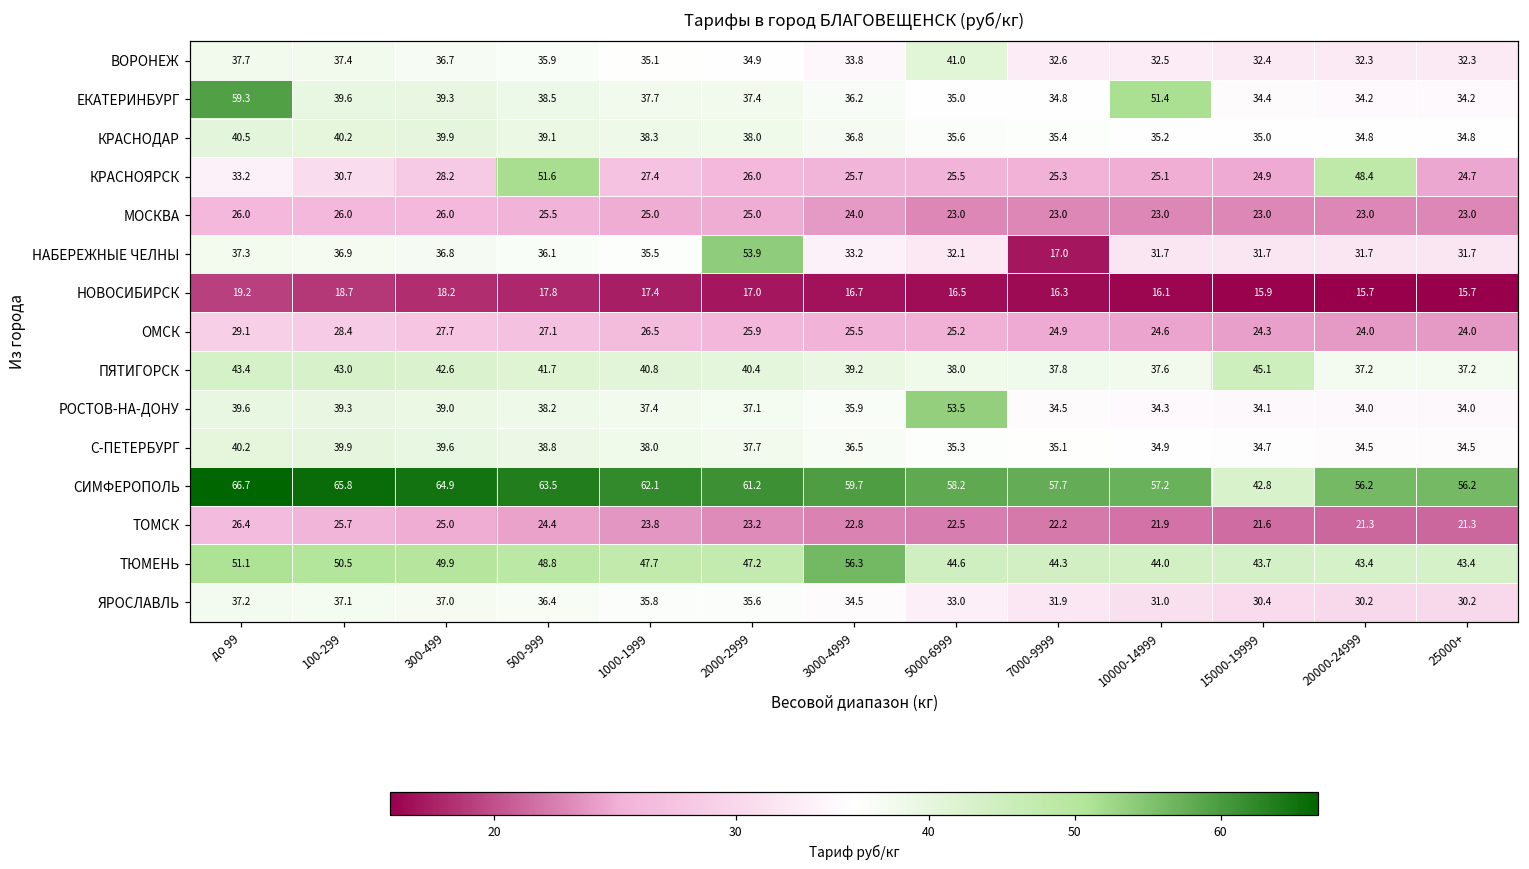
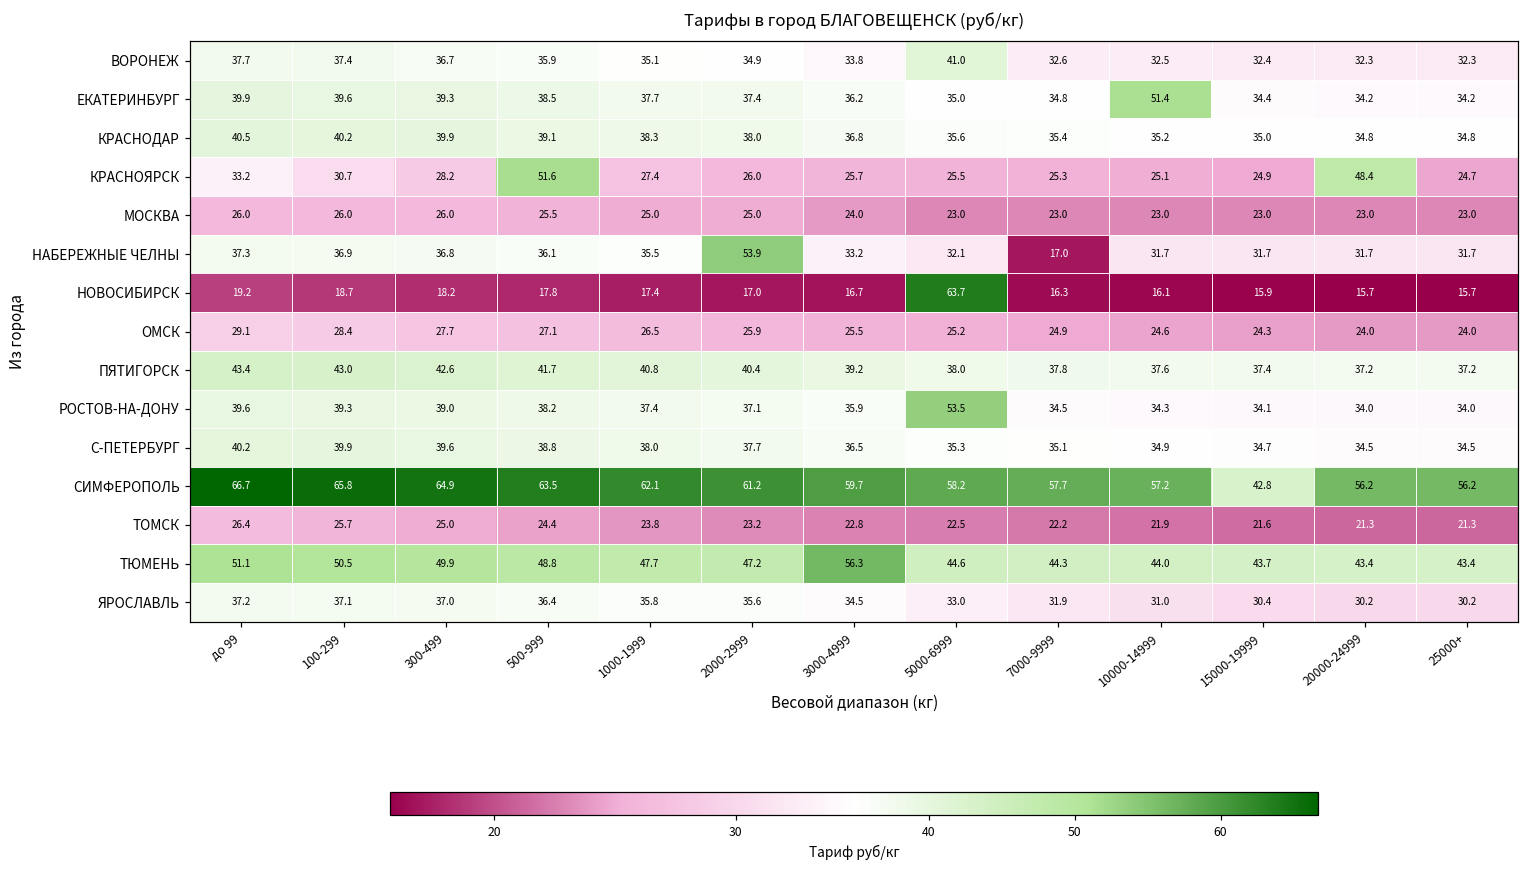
  {
    "ВОРОНЕЖ": {
      "до 99": 37.7,
      "100-299": 37.4,
      "300-499": 36.7,
      "500-999": 35.9,
      "1000-1999": 35.1,
      "2000-2999": 34.9,
      "3000-4999": 33.8,
      "5000-6999": 41.0,
      "7000-9999": 32.6,
      "10000-14999": 32.5,
      "15000-19999": 32.4,
      "20000-24999": 32.3,
      "25000+": 32.3
    },
    "ЕКАТЕРИНБУРГ": {
-     "до 99": 59.3,
+     "до 99": 39.9,
      "100-299": 39.6,
      "300-499": 39.3,
      "500-999": 38.5,
      "1000-1999": 37.7,
      "2000-2999": 37.4,
      "3000-4999": 36.2,
      "5000-6999": 35.0,
      "7000-9999": 34.8,
      "10000-14999": 51.4,
      "15000-19999": 34.4,
      "20000-24999": 34.2,
      "25000+": 34.2
    },
    "КРАСНОДАР": {
      "до 99": 40.5,
      "100-299": 40.2,
      "300-499": 39.9,
      "500-999": 39.1,
      "1000-1999": 38.3,
      "2000-2999": 38.0,
      "3000-4999": 36.8,
      "5000-6999": 35.6,
      "7000-9999": 35.4,
      "10000-14999": 35.2,
      "15000-19999": 35.0,
      "20000-24999": 34.8,
      "25000+": 34.8
    },
    "КРАСНОЯРСК": {
      "до 99": 33.2,
      "100-299": 30.7,
      "300-499": 28.2,
      "500-999": 51.6,
      "1000-1999": 27.4,
      "2000-2999": 26.0,
      "3000-4999": 25.7,
      "5000-6999": 25.5,
      "7000-9999": 25.3,
      "10000-14999": 25.1,
      "15000-19999": 24.9,
      "20000-24999": 48.4,
      "25000+": 24.7
    },
    "МОСКВА": {
      "до 99": 26.0,
      "100-299": 26.0,
      "300-499": 26.0,
      "500-999": 25.5,
      "1000-1999": 25.0,
      "2000-2999": 25.0,
      "3000-4999": 24.0,
      "5000-6999": 23.0,
      "7000-9999": 23.0,
      "10000-14999": 23.0,
      "15000-19999": 23.0,
      "20000-24999": 23.0,
      "25000+": 23.0
    },
    "НАБЕРЕЖНЫЕ ЧЕЛНЫ": {
      "до 99": 37.3,
      "100-299": 36.9,
      "300-499": 36.8,
      "500-999": 36.1,
      "1000-1999": 35.5,
      "2000-2999": 53.9,
      "3000-4999": 33.2,
      "5000-6999": 32.1,
      "7000-9999": 17.0,
      "10000-14999": 31.7,
      "15000-19999": 31.7,
      "20000-24999": 31.7,
      "25000+": 31.7
    },
    "НОВОСИБИРСК": {
      "до 99": 19.2,
      "100-299": 18.7,
      "300-499": 18.2,
      "500-999": 17.8,
      "1000-1999": 17.4,
      "2000-2999": 17.0,
      "3000-4999": 16.7,
-     "5000-6999": 16.5,
+     "5000-6999": 63.7,
      "7000-9999": 16.3,
      "10000-14999": 16.1,
      "15000-19999": 15.9,
      "20000-24999": 15.7,
      "25000+": 15.7
    },
    "ОМСК": {
      "до 99": 29.1,
      "100-299": 28.4,
      "300-499": 27.7,
      "500-999": 27.1,
      "1000-1999": 26.5,
      "2000-2999": 25.9,
      "3000-4999": 25.5,
      "5000-6999": 25.2,
      "7000-9999": 24.9,
      "10000-14999": 24.6,
      "15000-19999": 24.3,
      "20000-24999": 24.0,
      "25000+": 24.0
    },
    "ПЯТИГОРСК": {
      "до 99": 43.4,
      "100-299": 43.0,
      "300-499": 42.6,
      "500-999": 41.7,
      "1000-1999": 40.8,
      "2000-2999": 40.4,
      "3000-4999": 39.2,
      "5000-6999": 38.0,
      "7000-9999": 37.8,
      "10000-14999": 37.6,
-     "15000-19999": 45.1,
+     "15000-19999": 37.4,
      "20000-24999": 37.2,
      "25000+": 37.2
    },
    "РОСТОВ-НА-ДОНУ": {
      "до 99": 39.6,
      "100-299": 39.3,
      "300-499": 39.0,
      "500-999": 38.2,
      "1000-1999": 37.4,
      "2000-2999": 37.1,
      "3000-4999": 35.9,
      "5000-6999": 53.5,
      "7000-9999": 34.5,
      "10000-14999": 34.3,
      "15000-19999": 34.1,
      "20000-24999": 34.0,
      "25000+": 34.0
    },
    "С-ПЕТЕРБУРГ": {
      "до 99": 40.2,
      "100-299": 39.9,
      "300-499": 39.6,
      "500-999": 38.8,
      "1000-1999": 38.0,
      "2000-2999": 37.7,
      "3000-4999": 36.5,
      "5000-6999": 35.3,
      "7000-9999": 35.1,
      "10000-14999": 34.9,
      "15000-19999": 34.7,
      "20000-24999": 34.5,
      "25000+": 34.5
    },
    "СИМФЕРОПОЛЬ": {
      "до 99": 66.7,
      "100-299": 65.8,
      "300-499": 64.9,
      "500-999": 63.5,
      "1000-1999": 62.1,
      "2000-2999": 61.2,
      "3000-4999": 59.7,
      "5000-6999": 58.2,
      "7000-9999": 57.7,
      "10000-14999": 57.2,
      "15000-19999": 42.8,
      "20000-24999": 56.2,
      "25000+": 56.2
    },
    "ТОМСК": {
      "до 99": 26.4,
      "100-299": 25.7,
      "300-499": 25.0,
      "500-999": 24.4,
      "1000-1999": 23.8,
      "2000-2999": 23.2,
      "3000-4999": 22.8,
      "5000-6999": 22.5,
      "7000-9999": 22.2,
      "10000-14999": 21.9,
      "15000-19999": 21.6,
      "20000-24999": 21.3,
      "25000+": 21.3
    },
    "ТЮМЕНЬ": {
      "до 99": 51.1,
      "100-299": 50.5,
      "300-499": 49.9,
      "500-999": 48.8,
      "1000-1999": 47.7,
      "2000-2999": 47.2,
      "3000-4999": 56.3,
      "5000-6999": 44.6,
      "7000-9999": 44.3,
      "10000-14999": 44.0,
      "15000-19999": 43.7,
      "20000-24999": 43.4,
      "25000+": 43.4
    },
    "ЯРОСЛАВЛЬ": {
      "до 99": 37.2,
      "100-299": 37.1,
      "300-499": 37.0,
      "500-999": 36.4,
      "1000-1999": 35.8,
      "2000-2999": 35.6,
      "3000-4999": 34.5,
      "5000-6999": 33.0,
      "7000-9999": 31.9,
      "10000-14999": 31.0,
      "15000-19999": 30.4,
      "20000-24999": 30.2,
      "25000+": 30.2
    }
  }
